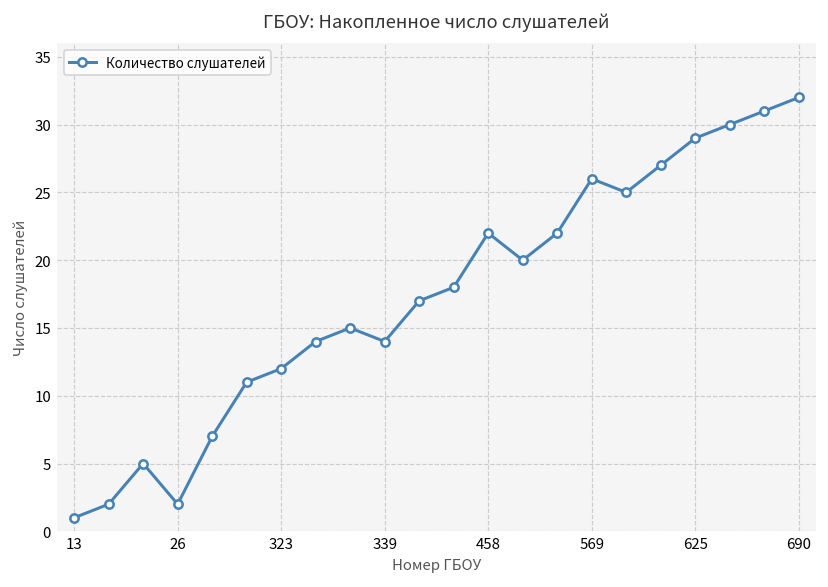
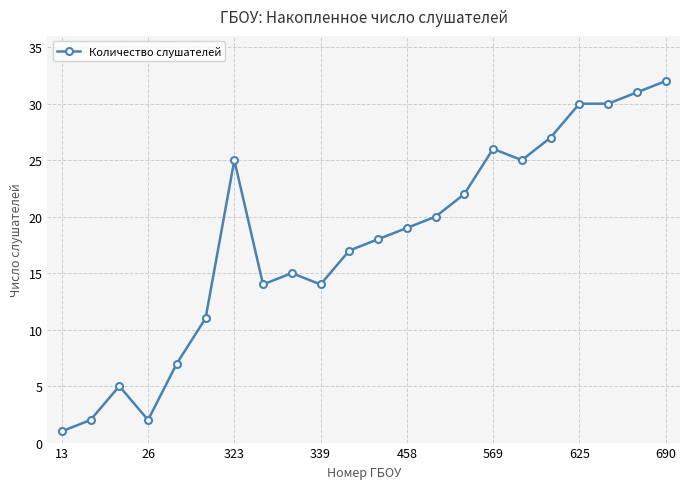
  {
    "13": 1,
    "26": 2,
-   "323": 12,
+   "323": 25,
    "339": 14,
-   "458": 22,
+   "458": 19,
    "569": 26,
-   "625": 29,
+   "625": 30,
    "690": 32
  }
